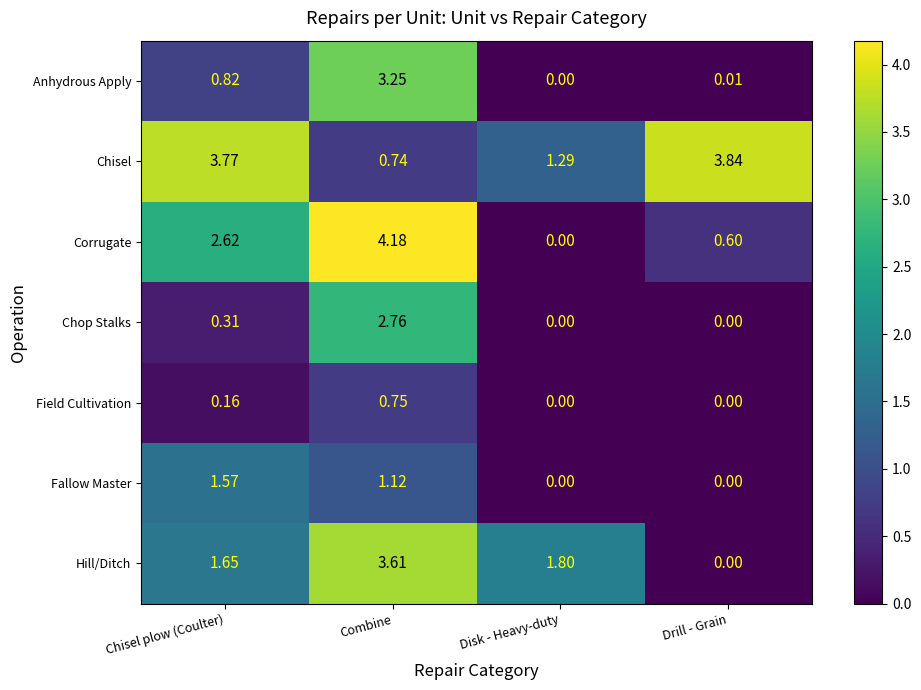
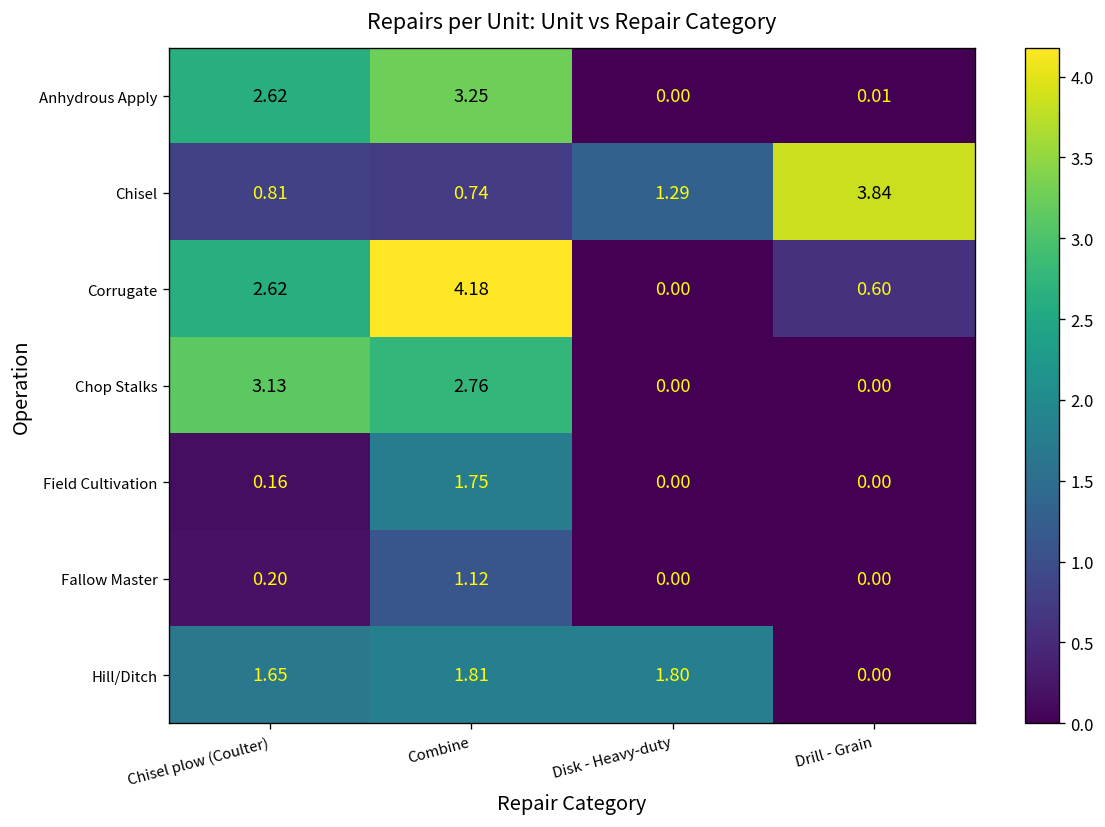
  {
    "Anhydrous Apply": {
-     "Chisel plow (Coulter)": 0.82,
+     "Chisel plow (Coulter)": 2.62,
      "Combine": 3.25,
      "Disk - Heavy-duty": 0.00,
      "Drill - Grain": 0.01
    },
    "Chisel": {
-     "Chisel plow (Coulter)": 3.77,
+     "Chisel plow (Coulter)": 0.81,
      "Combine": 0.74,
      "Disk - Heavy-duty": 1.29,
      "Drill - Grain": 3.84
    },
    "Corrugate": {
      "Chisel plow (Coulter)": 2.62,
      "Combine": 4.18,
      "Disk - Heavy-duty": 0.00,
      "Drill - Grain": 0.60
    },
    "Chop Stalks": {
-     "Chisel plow (Coulter)": 0.31,
+     "Chisel plow (Coulter)": 3.13,
      "Combine": 2.76,
      "Disk - Heavy-duty": 0.00,
      "Drill - Grain": 0.00
    },
    "Field Cultivation": {
      "Chisel plow (Coulter)": 0.16,
-     "Combine": 0.75,
+     "Combine": 1.75,
      "Disk - Heavy-duty": 0.00,
      "Drill - Grain": 0.00
    },
    "Fallow Master": {
-     "Chisel plow (Coulter)": 1.57,
+     "Chisel plow (Coulter)": 0.20,
      "Combine": 1.12,
      "Disk - Heavy-duty": 0.00,
      "Drill - Grain": 0.00
    },
    "Hill/Ditch": {
      "Chisel plow (Coulter)": 1.65,
-     "Combine": 3.61,
+     "Combine": 1.81,
      "Disk - Heavy-duty": 1.80,
      "Drill - Grain": 0.00
    }
  }
